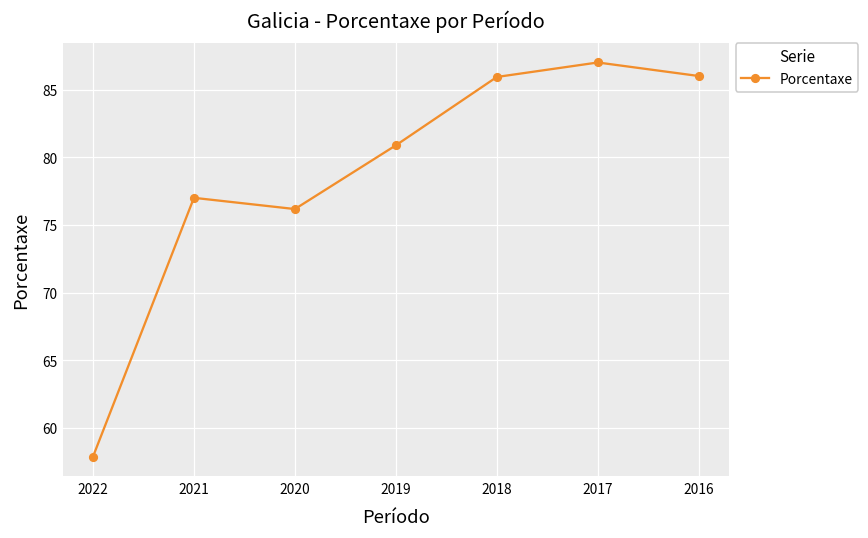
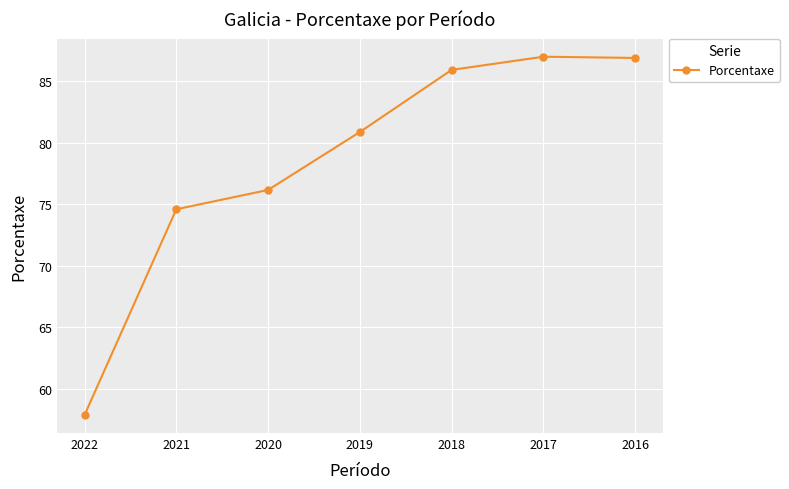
  {
    "2022": 57.9,
-   "2021": 77.0,
+   "2021": 74.6,
    "2020": 76.2,
    "2019": 80.9,
    "2018": 85.9,
    "2017": 87.0,
-   "2016": 86.0
+   "2016": 86.9
  }
